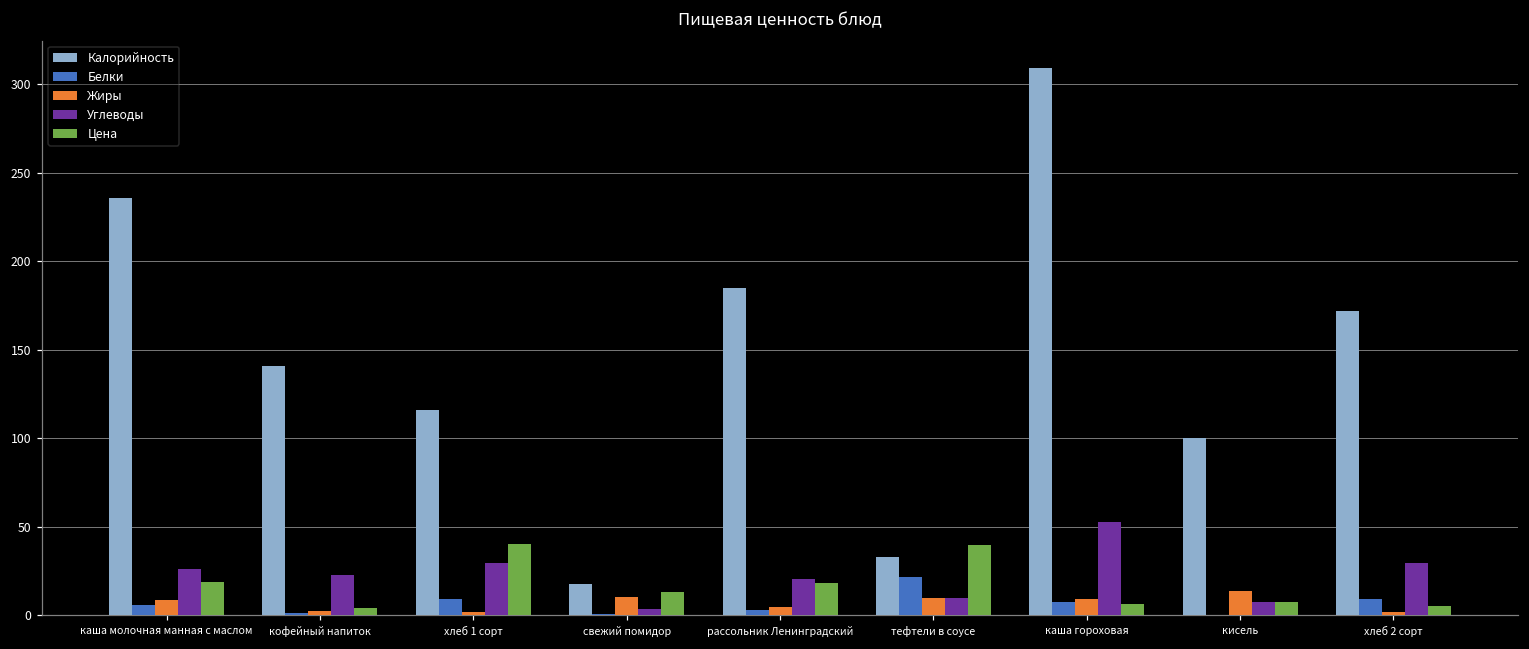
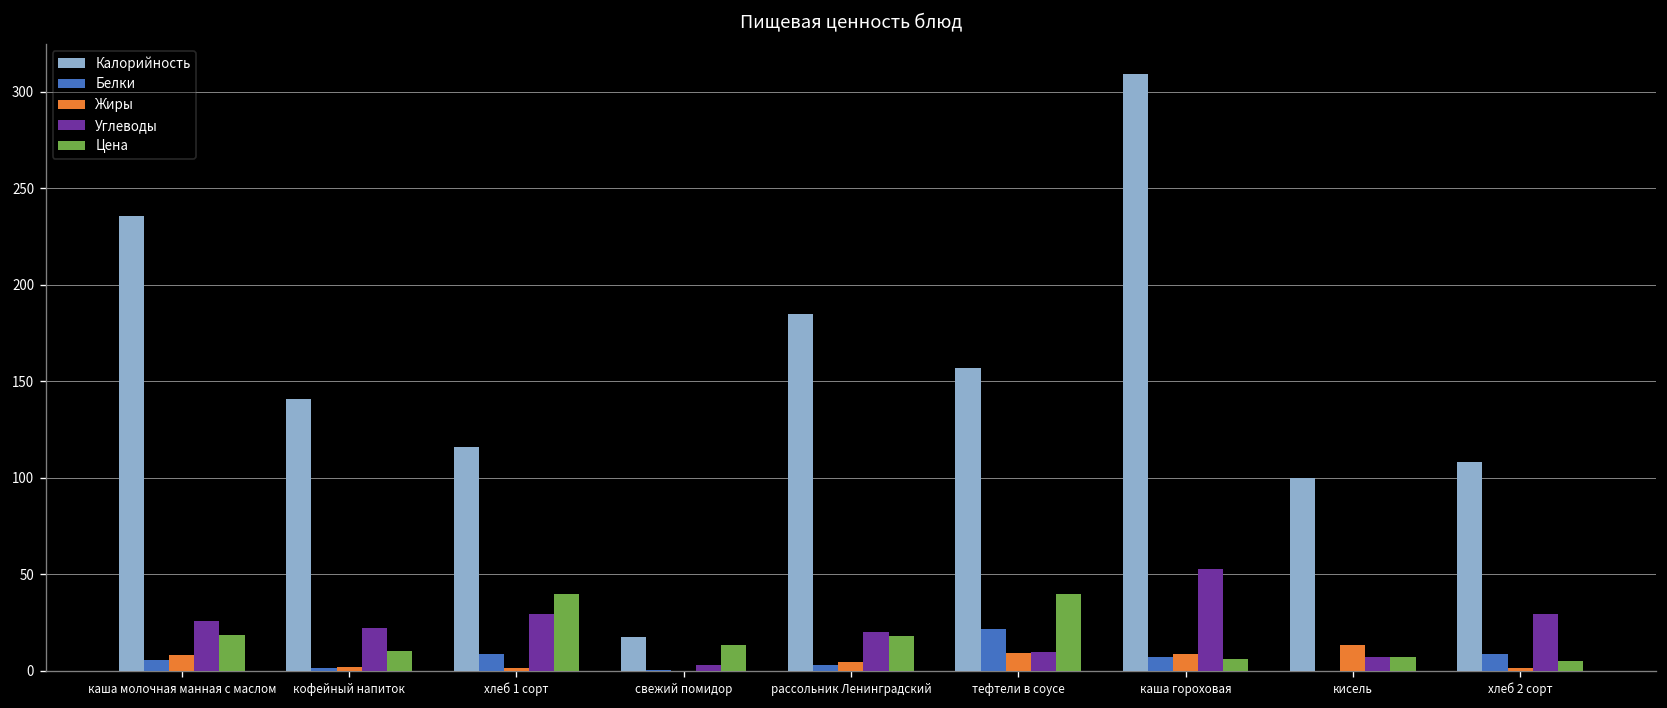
  {
    "Калорийность": {
      "каша молочная манная с маслом": 235,
      "кофейный напиток": 141,
      "хлеб 1 сорт": 116,
      "свежий помидор": 17,
      "рассольник Ленинградский": 185,
-     "тефтели в соусе": 33,
+     "тефтели в соусе": 157,
      "каша гороховая": 309,
      "кисель": 100,
-     "хлеб 2 сорт": 172
+     "хлеб 2 сорт": 108
    },
    "Белки": {
      "каша молочная манная с маслом": 6,
      "хлеб 1 сорт": 9,
      "рассольник Ленинградский": 3,
      "тефтели в соусе": 22,
      "каша гороховая": 7,
      "кисель": 0,
      "хлеб 2 сорт": 9
    },
    "Жиры": {
      "каша молочная манная с маслом": 9,
      "кофейный напиток": 2,
      "хлеб 1 сорт": 2,
-     "свежий помидор": 10,
+     "свежий помидор": 0,
      "рассольник Ленинградский": 5,
      "тефтели в соусе": 9,
      "каша гороховая": 9,
      "кисель": 14,
      "хлеб 2 сорт": 2
    },
    "Углеводы": {
      "каша молочная манная с маслом": 26,
      "кофейный напиток": 22,
      "хлеб 1 сорт": 29,
      "свежий помидор": 3,
      "рассольник Ленинградский": 20,
      "тефтели в соусе": 10,
      "каша гороховая": 53,
      "кисель": 7,
      "хлеб 2 сорт": 29
    },
    "Цена": {
      "каша молочная манная с маслом": 19,
-     "кофейный напиток": 4,
+     "кофейный напиток": 10,
      "хлеб 1 сорт": 40,
      "свежий помидор": 13,
      "рассольник Ленинградский": 18,
      "тефтели в соусе": 40,
      "каша гороховая": 6,
      "кисель": 7,
      "хлеб 2 сорт": 5
    }
  }
